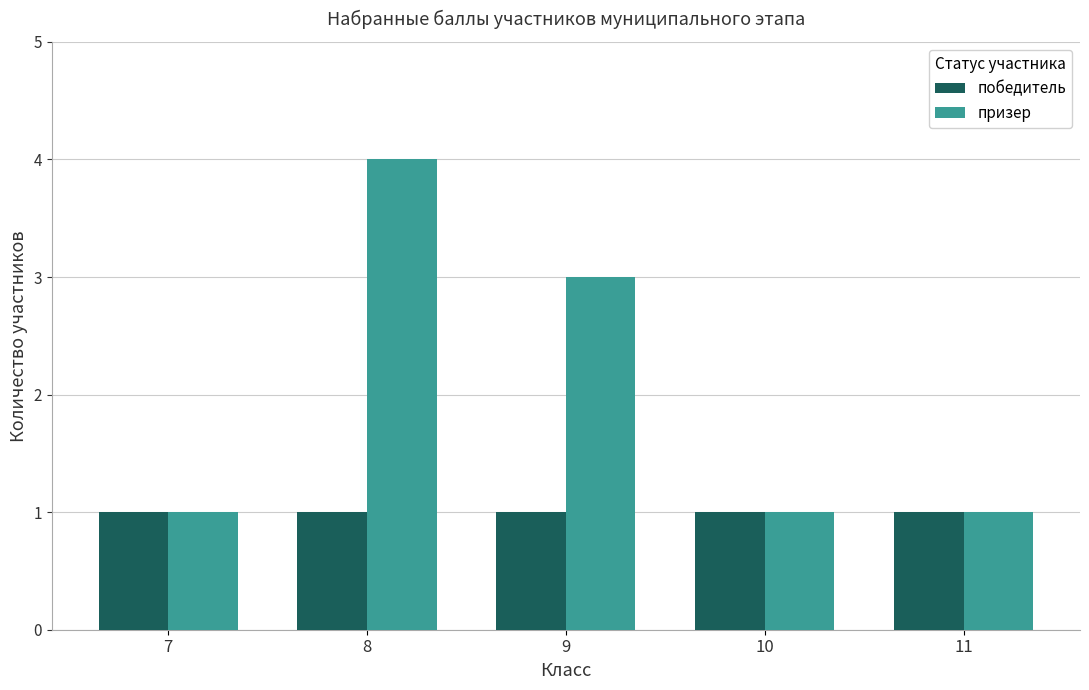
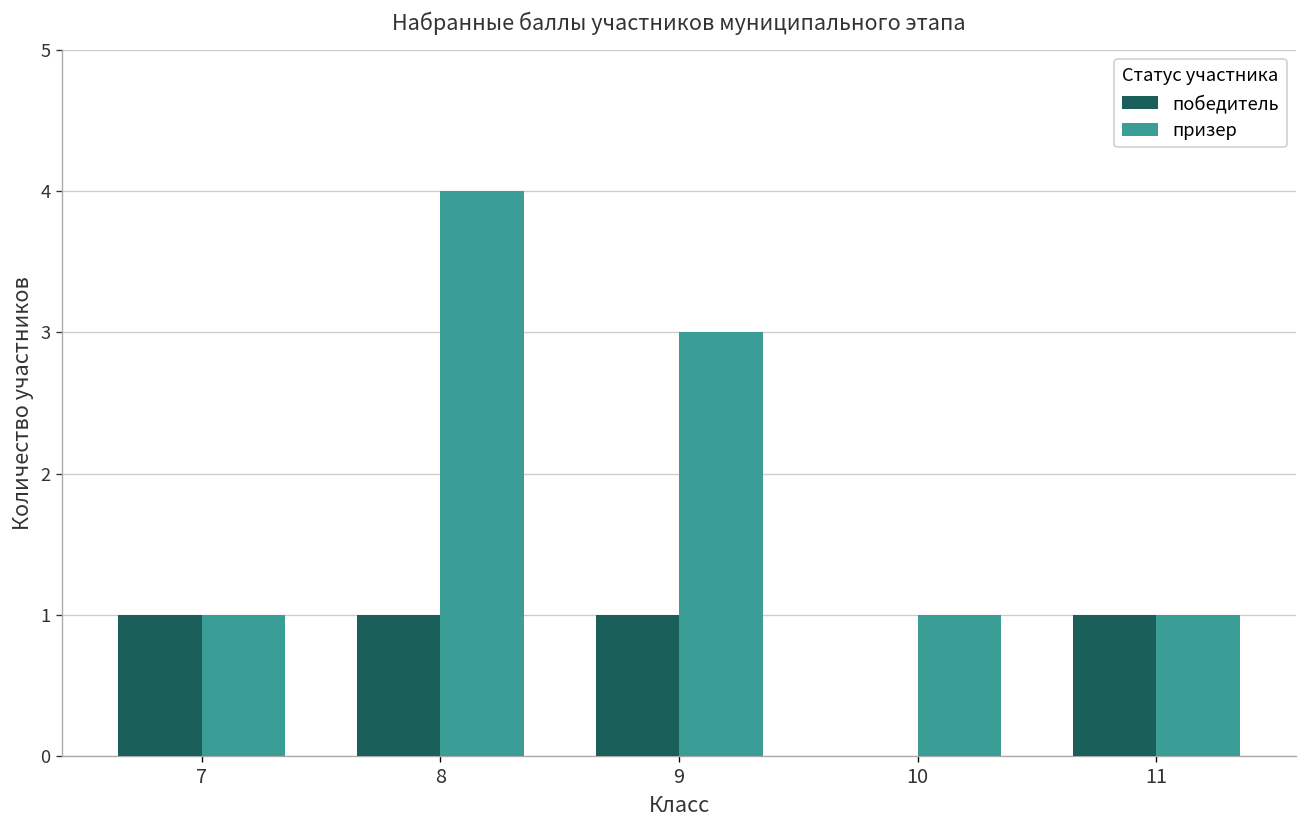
  {
    "победитель": {
      "7": 1,
      "8": 1,
      "9": 1,
-     "10": 1,
+     "10": 0,
      "11": 1
    },
    "призер": {
      "7": 1,
      "8": 4,
      "9": 3,
      "10": 1,
      "11": 1
    }
  }
